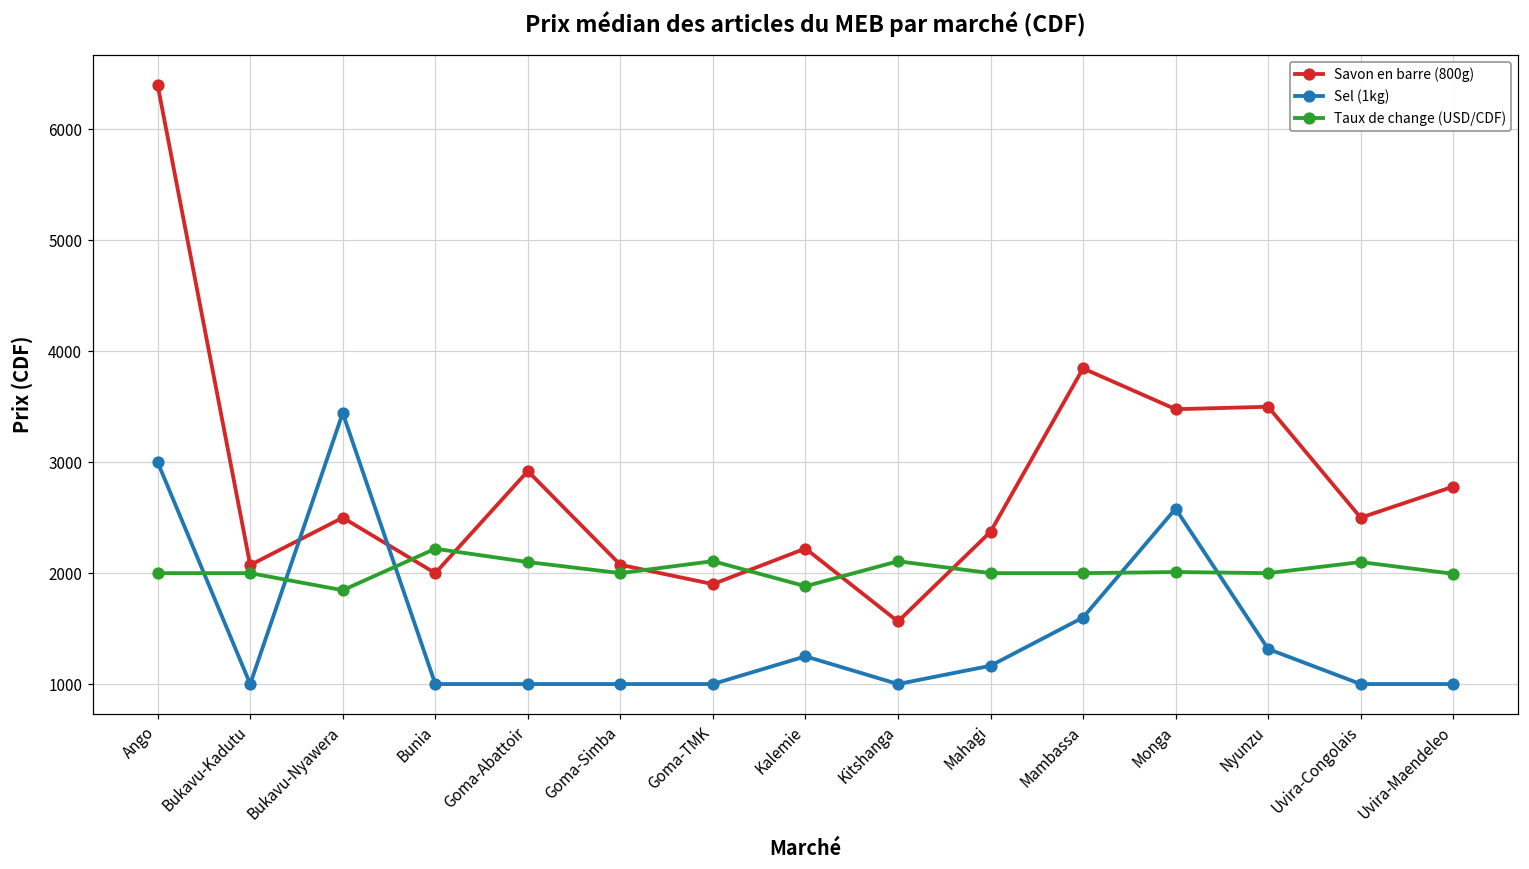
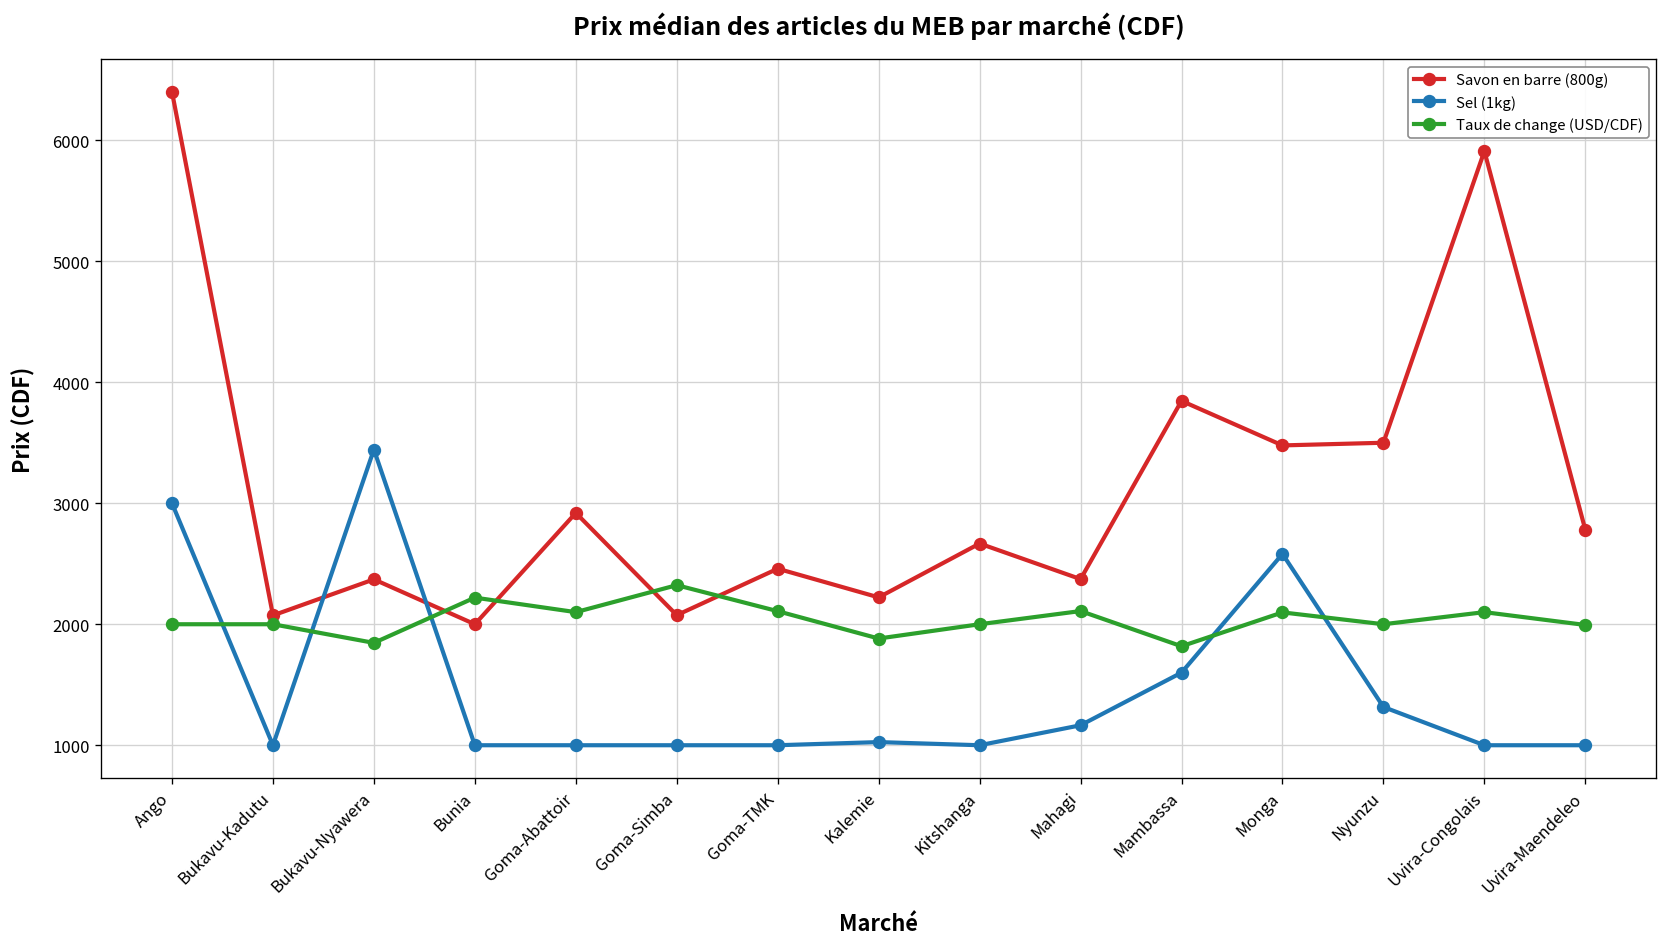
  {
    "Savon en barre (800g)": {
      "Ango": 6400,
      "Bukavu-Kadutu": 2070,
-     "Bukavu-Nyawera": 2500,
+     "Bukavu-Nyawera": 2370,
      "Bunia": 2000,
      "Goma-Abattoir": 2920,
      "Goma-Simba": 2080,
-     "Goma-TMK": 1900,
+     "Goma-TMK": 2460,
      "Kalemie": 2220,
-     "Kitshanga": 1560,
+     "Kitshanga": 2670,
      "Mahagi": 2370,
      "Mambassa": 3850,
      "Monga": 3480,
      "Nyunzu": 3500,
-     "Uvira-Congolais": 2500,
+     "Uvira-Congolais": 5910,
      "Uvira-Maendeleo": 2780
    },
    "Sel (1kg)": {
      "Ango": 3000,
      "Bukavu-Kadutu": 1000,
      "Bukavu-Nyawera": 3440,
      "Bunia": 1000,
      "Goma-Abattoir": 1000,
      "Goma-Simba": 1000,
      "Goma-TMK": 1000,
-     "Kalemie": 1250,
+     "Kalemie": 1030,
      "Kitshanga": 1000,
      "Mahagi": 1170,
      "Mambassa": 1600,
      "Monga": 2580,
      "Nyunzu": 1320,
      "Uvira-Congolais": 1000,
      "Uvira-Maendeleo": 1000
    },
    "Taux de change (USD/CDF)": {
      "Ango": 2000,
      "Bukavu-Kadutu": 2000,
      "Bukavu-Nyawera": 1850,
      "Bunia": 2220,
      "Goma-Abattoir": 2100,
-     "Goma-Simba": 2000,
+     "Goma-Simba": 2320,
      "Goma-TMK": 2110,
      "Kalemie": 1880,
-     "Kitshanga": 2110,
-     "Mahagi": 2000,
-     "Mambassa": 2000,
-     "Monga": 2010,
+     "Kitshanga": 2000,
+     "Mahagi": 2110,
+     "Mambassa": 1820,
+     "Monga": 2100,
      "Nyunzu": 2000,
      "Uvira-Congolais": 2100,
      "Uvira-Maendeleo": 1990
    }
  }
